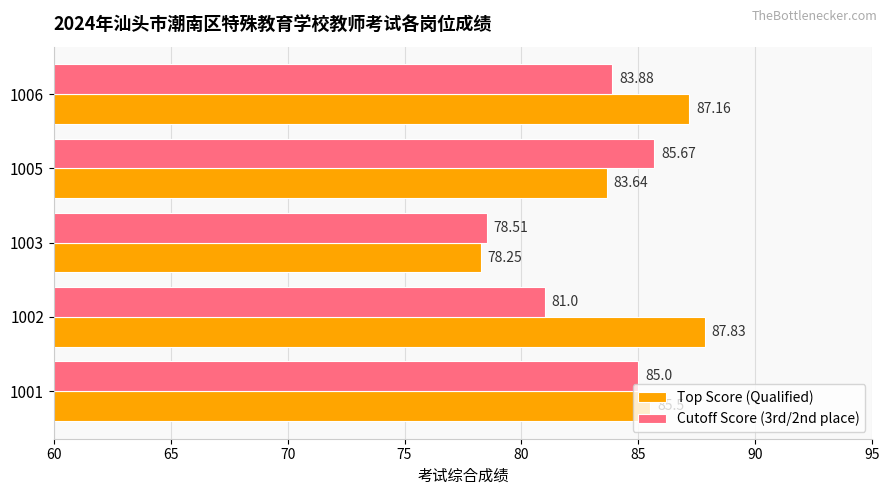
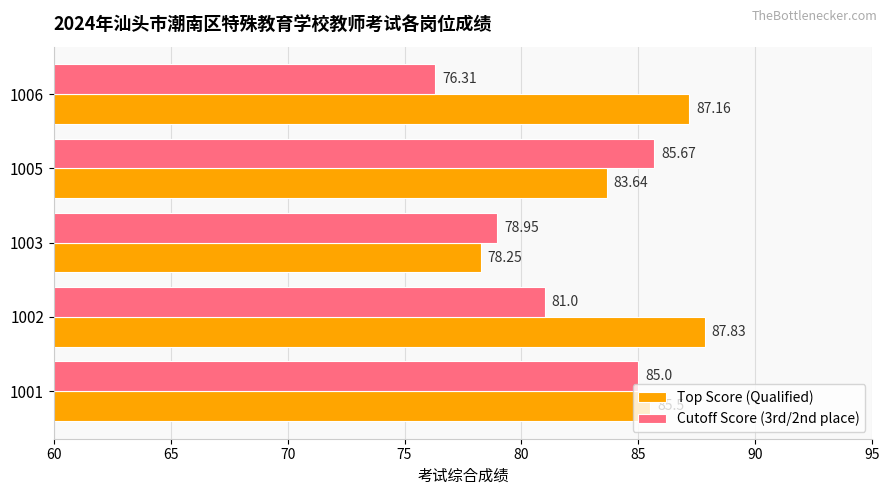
  {
    "Top Score (Qualified)": {
      "1006": 87.16,
      "1005": 83.64,
      "1003": 78.25,
      "1002": 87.83
    },
    "Cutoff Score (3rd/2nd place)": {
-     "1006": 83.88,
+     "1006": 76.31,
      "1005": 85.67,
-     "1003": 78.51,
+     "1003": 78.95,
      "1002": 81.0,
      "1001": 85.0
    }
  }
